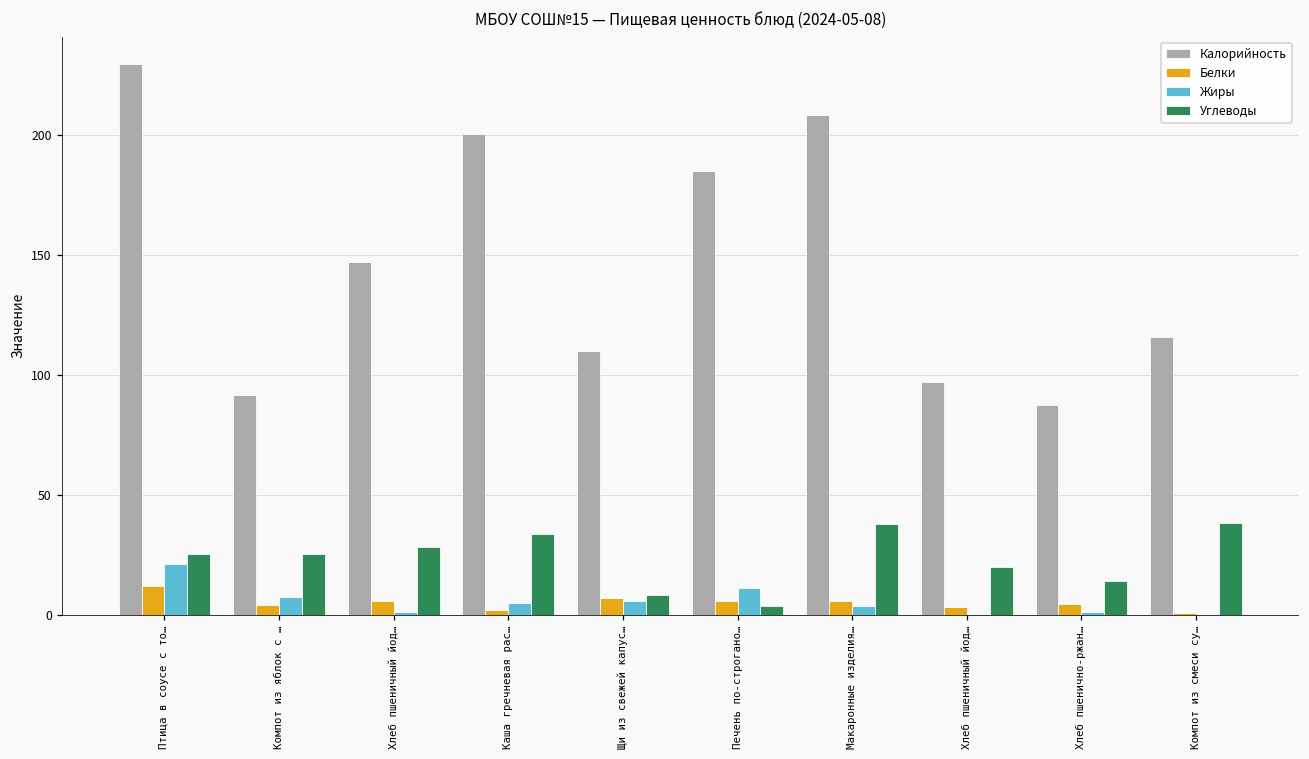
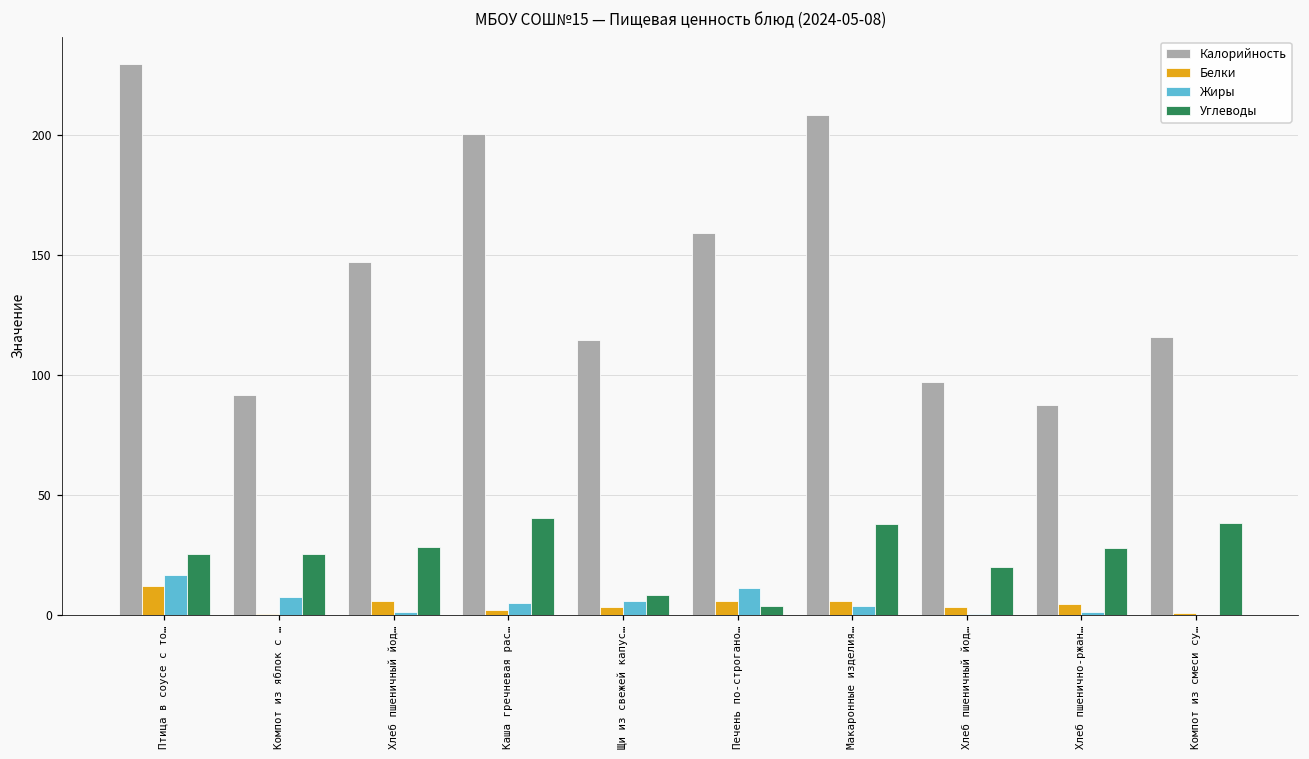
  {
    "Калорийность": {
      "Птица в соусе с то…": 230,
      "Компот из яблок с …": 92,
      "Каша гречневая рас…": 201,
-     "Щи из свежей капус…": 110,
-     "Печень по-строгано…": 185,
+     "Щи из свежей капус…": 114,
+     "Печень по-строгано…": 159,
      "Макаронные изделия…": 208,
      "Хлеб пшенично-ржан…": 88,
      "Компот из смеси су…": 116
    },
    "Белки": {
      "Птица в соусе с то…": 12,
-     "Компот из яблок с …": 4,
+     "Компот из яблок с …": 0,
      "Каша гречневая рас…": 2,
-     "Щи из свежей капус…": 7,
+     "Щи из свежей капус…": 3,
      "Печень по-строгано…": 6,
      "Макаронные изделия…": 6,
      "Хлеб пшенично-ржан…": 5
    },
    "Жиры": {
-     "Птица в соусе с то…": 21,
+     "Птица в соусе с то…": 17,
      "Компот из яблок с …": 7,
      "Каша гречневая рас…": 5,
      "Щи из свежей капус…": 6,
      "Печень по-строгано…": 11,
      "Макаронные изделия…": 3,
      "Компот из смеси су…": 0
    },
    "Углеводы": {
      "Птица в соусе с то…": 25,
      "Компот из яблок с …": 25,
-     "Каша гречневая рас…": 34,
+     "Каша гречневая рас…": 40,
      "Щи из свежей капус…": 8,
      "Печень по-строгано…": 4,
      "Макаронные изделия…": 38,
-     "Хлеб пшенично-ржан…": 14,
+     "Хлеб пшенично-ржан…": 28,
      "Компот из смеси су…": 38
    }
  }
